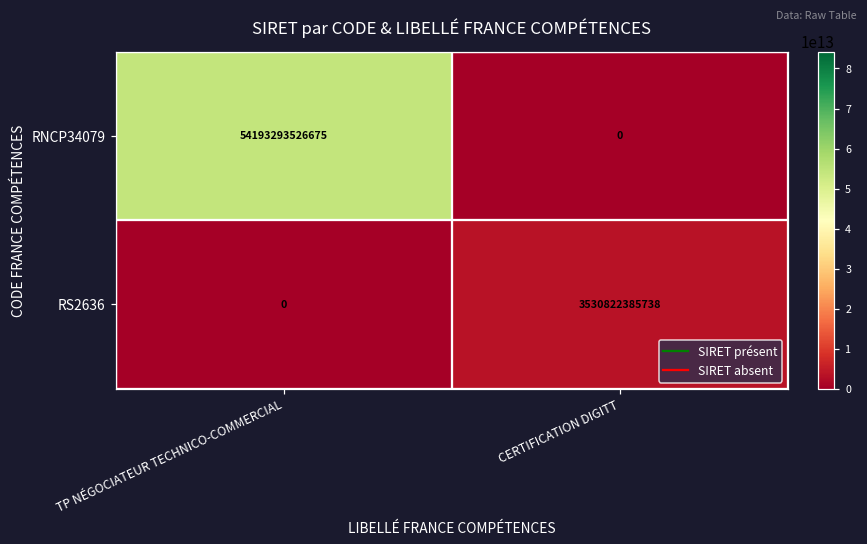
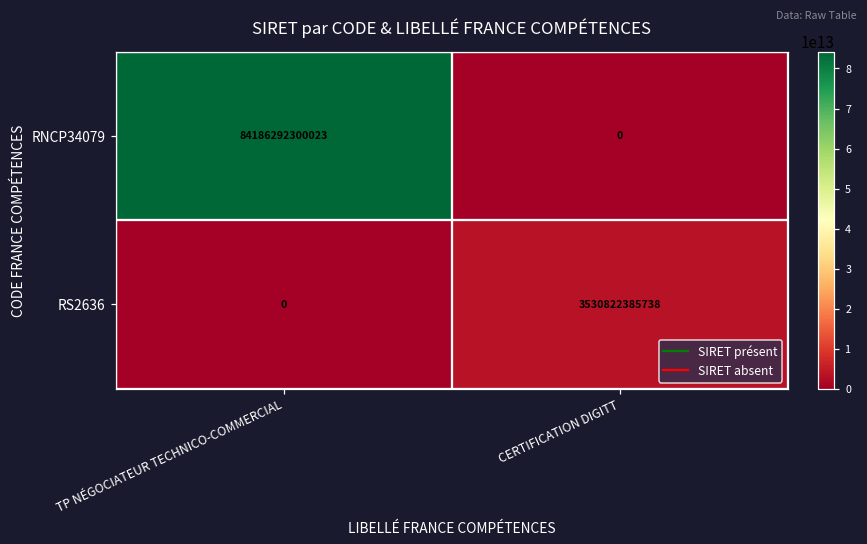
  {
    "RNCP34079": {
-     "TP NÉGOCIATEUR TECHNICO-COMMERCIAL": 54193293526675,
+     "TP NÉGOCIATEUR TECHNICO-COMMERCIAL": 84186292300023,
      "CERTIFICATION DIGITT": 0
    },
    "RS2636": {
      "TP NÉGOCIATEUR TECHNICO-COMMERCIAL": 0,
      "CERTIFICATION DIGITT": 3530822385738
    }
  }
